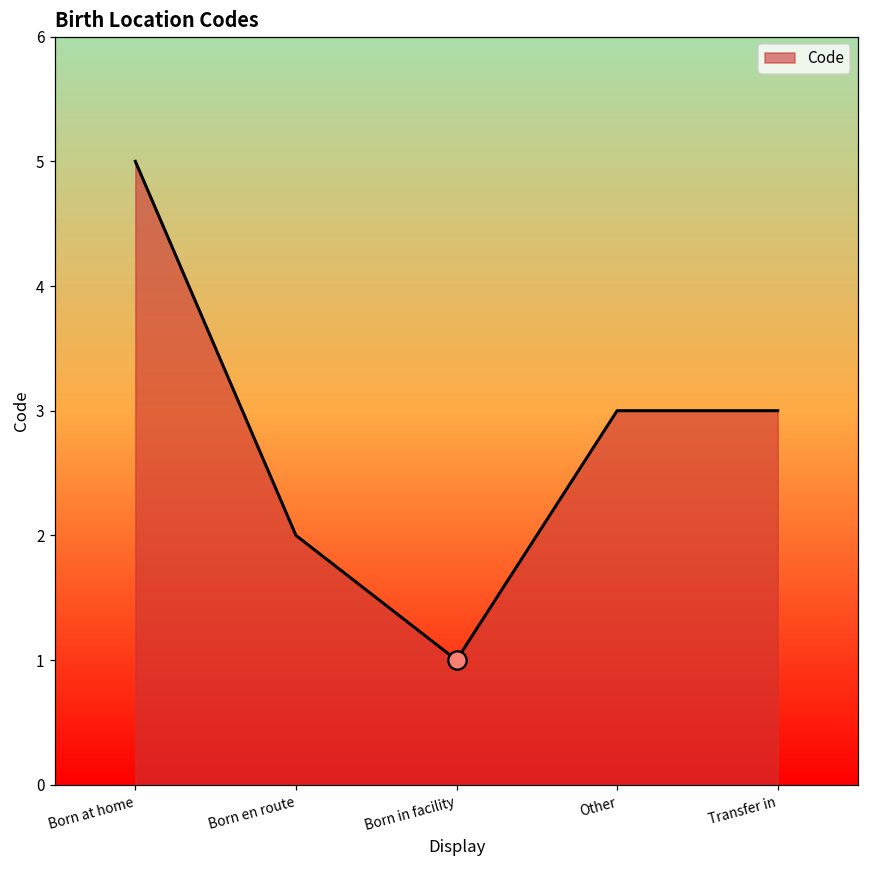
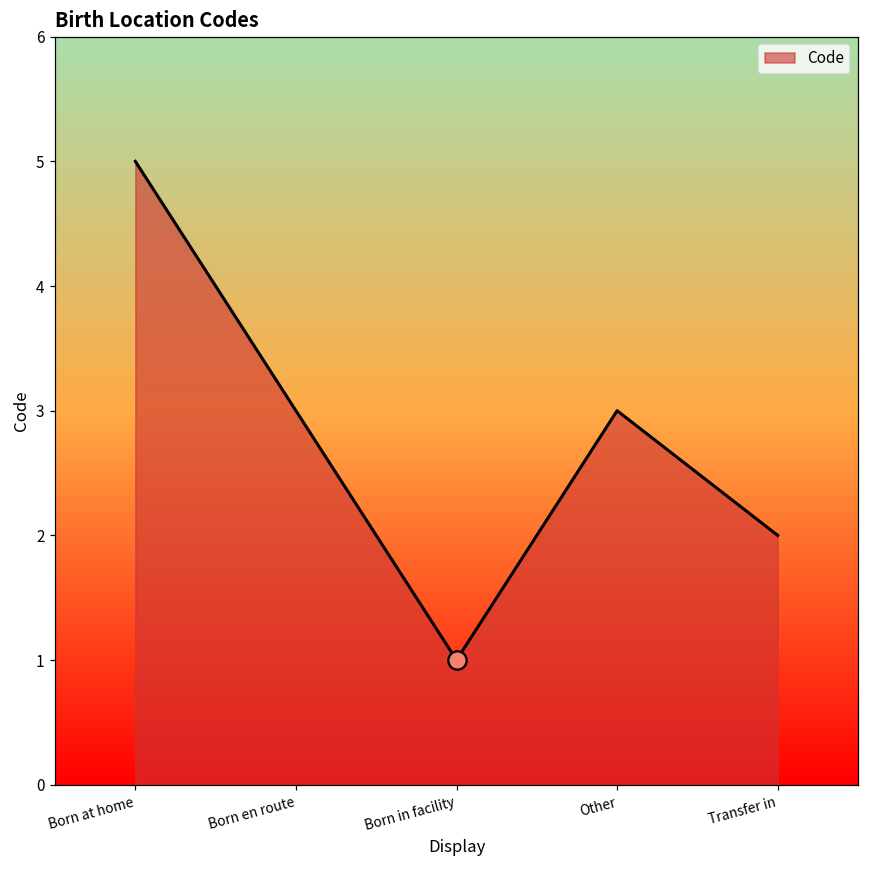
  {
    "Code": {
      "Born at home": 5,
-     "Born en route": 2,
+     "Born en route": 3,
      "Other": 3,
-     "Transfer in": 3
+     "Transfer in": 2
    }
  }
